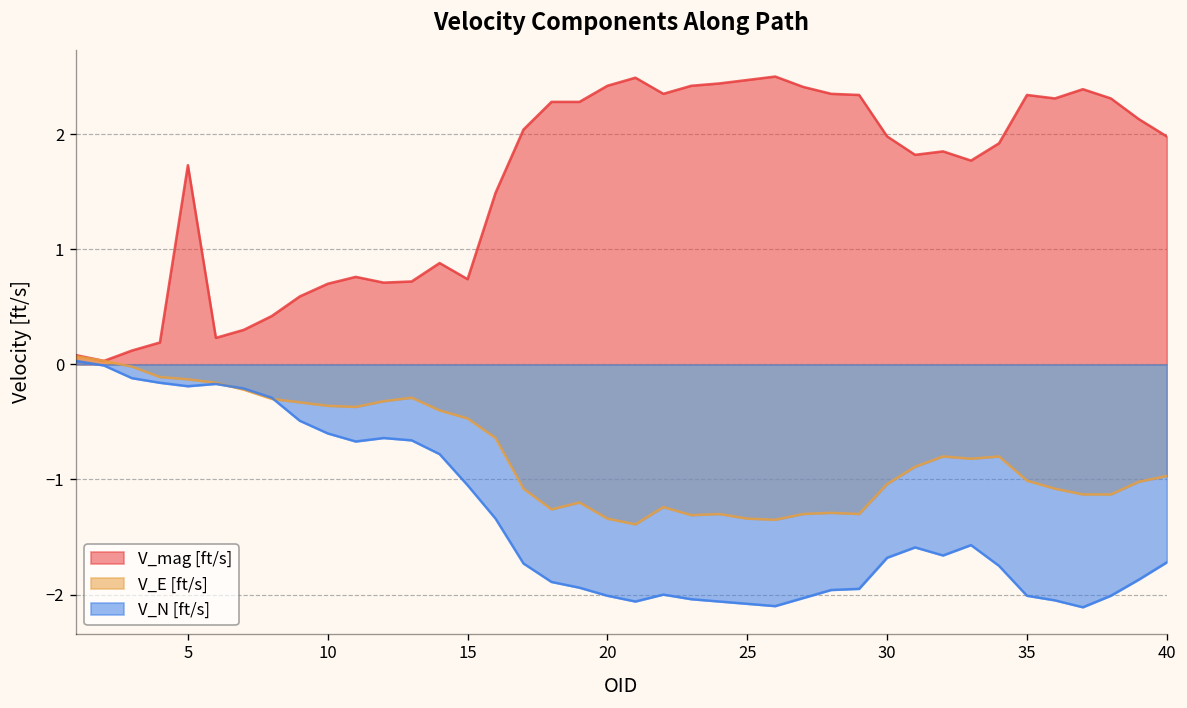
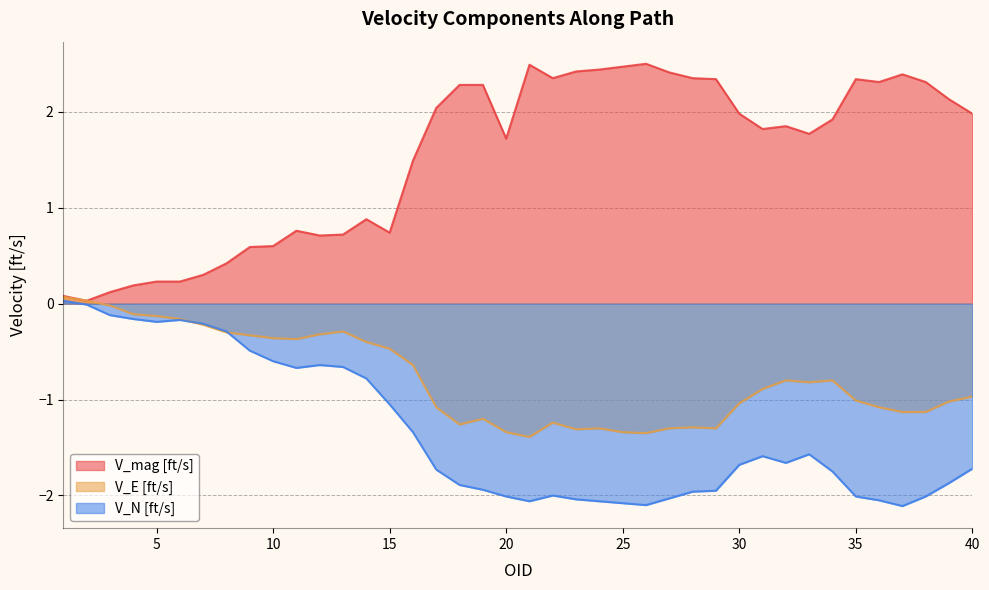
  {
    "V_mag [ft/s]": {
-     "5": 1.7,
-     "10": 0.7,
+     "5": 0.2,
+     "10": 0.6,
      "15": 0.7,
-     "20": 2.4,
+     "20": 1.7,
      "25": 2.5,
      "30": 2.0,
      "35": 2.3,
      "40": 2.0
    }
  }
